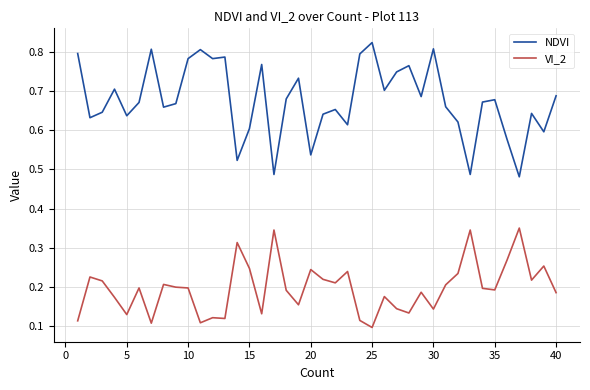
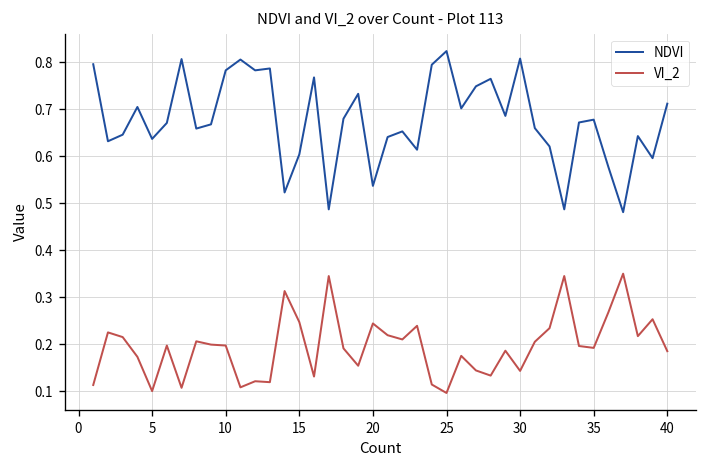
  {
    "NDVI": {
      "5": 0.64,
      "10": 0.78,
      "15": 0.60,
      "20": 0.54,
      "25": 0.82,
      "30": 0.81,
      "35": 0.68,
-     "40": 0.69
+     "40": 0.71
    },
    "VI_2": {
-     "5": 0.13,
+     "5": 0.10,
      "10": 0.20,
      "15": 0.25,
      "20": 0.24,
      "25": 0.10,
      "30": 0.14,
      "35": 0.19,
      "40": 0.19
    }
  }
